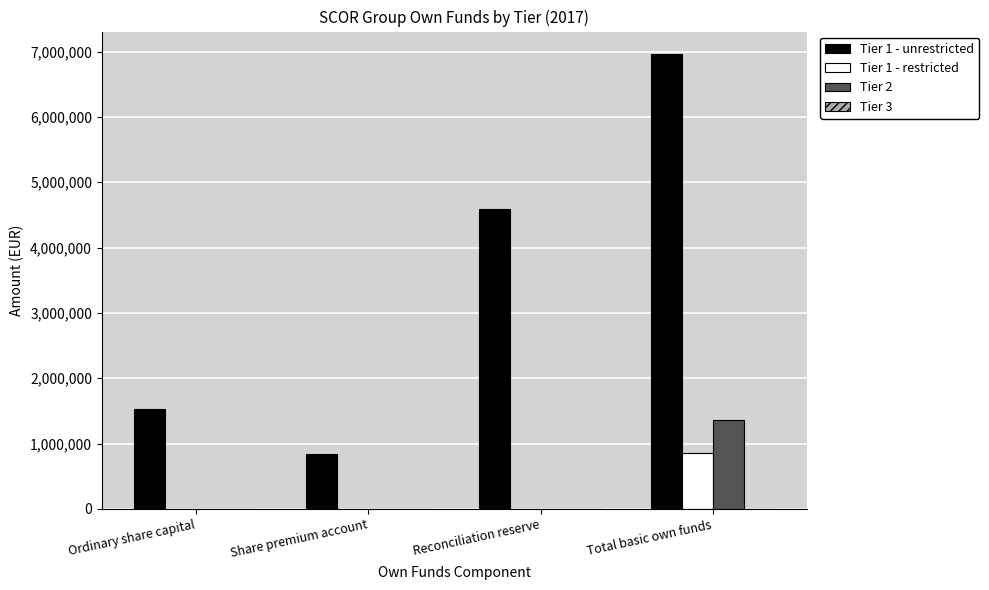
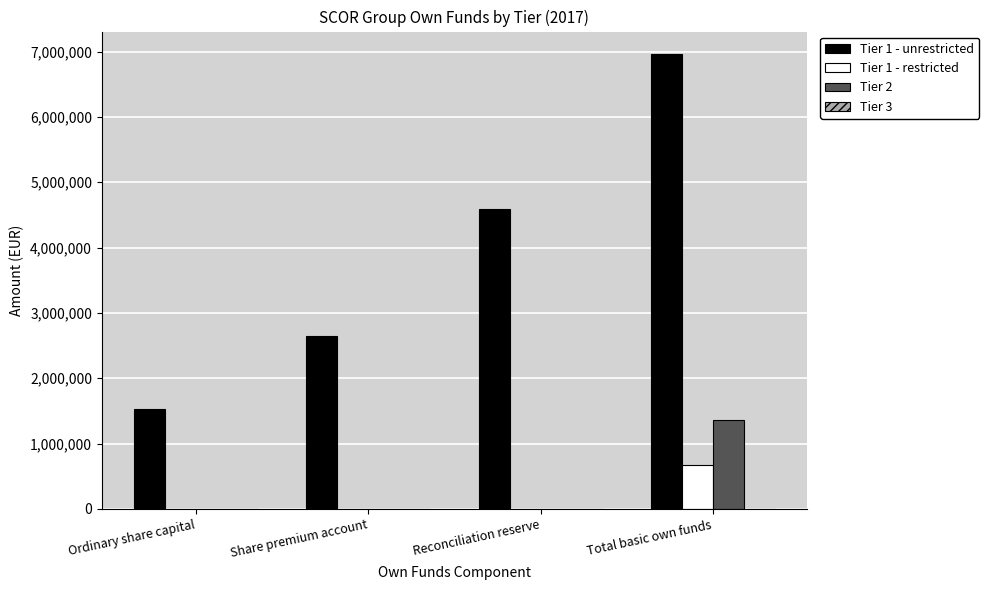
  {
    "Tier 1 - unrestricted": {
      "Ordinary share capital": "1,500,000",
-     "Share premium account": "800,000",
+     "Share premium account": "2,700,000",
      "Reconciliation reserve": "4,600,000",
      "Total basic own funds": "7,000,000"
    },
    "Tier 1 - restricted": {
      "Ordinary share capital": "0",
      "Share premium account": "0",
      "Reconciliation reserve": "0",
-     "Total basic own funds": "900,000"
+     "Total basic own funds": "700,000"
    },
    "Tier 2": {
      "Ordinary share capital": "0",
      "Share premium account": "0",
      "Reconciliation reserve": "0",
      "Total basic own funds": "1,400,000"
    },
    "Tier 3": {
      "Ordinary share capital": "0",
      "Share premium account": "0",
      "Reconciliation reserve": "0",
      "Total basic own funds": "0"
    }
  }
